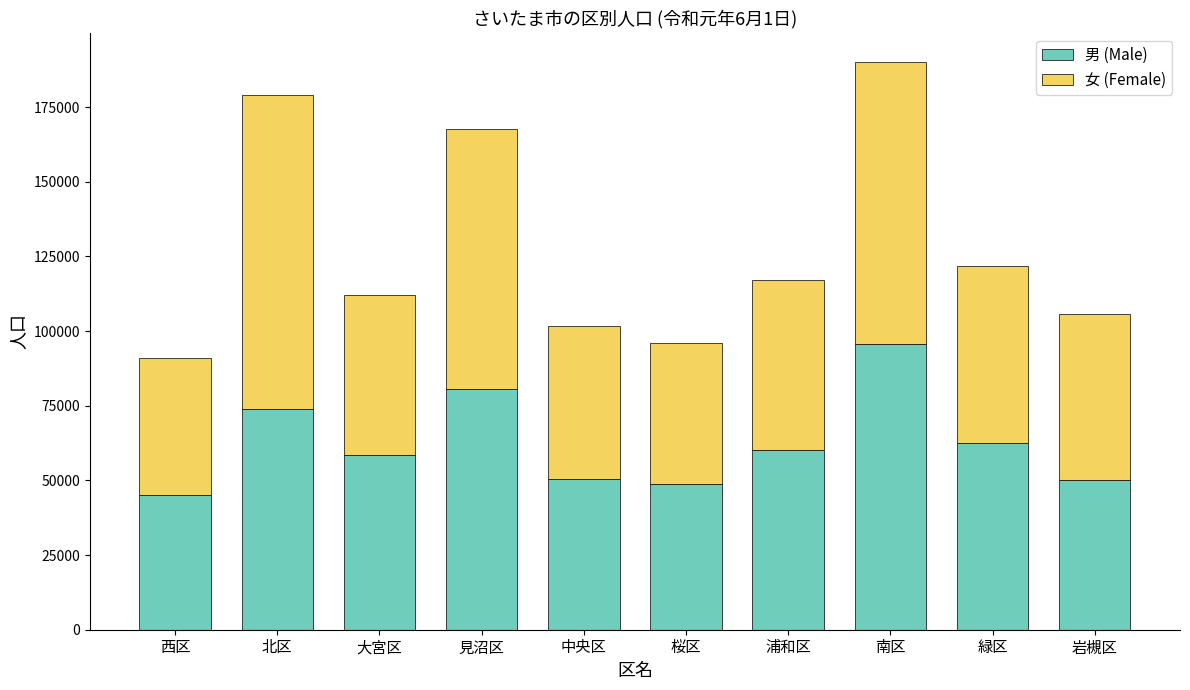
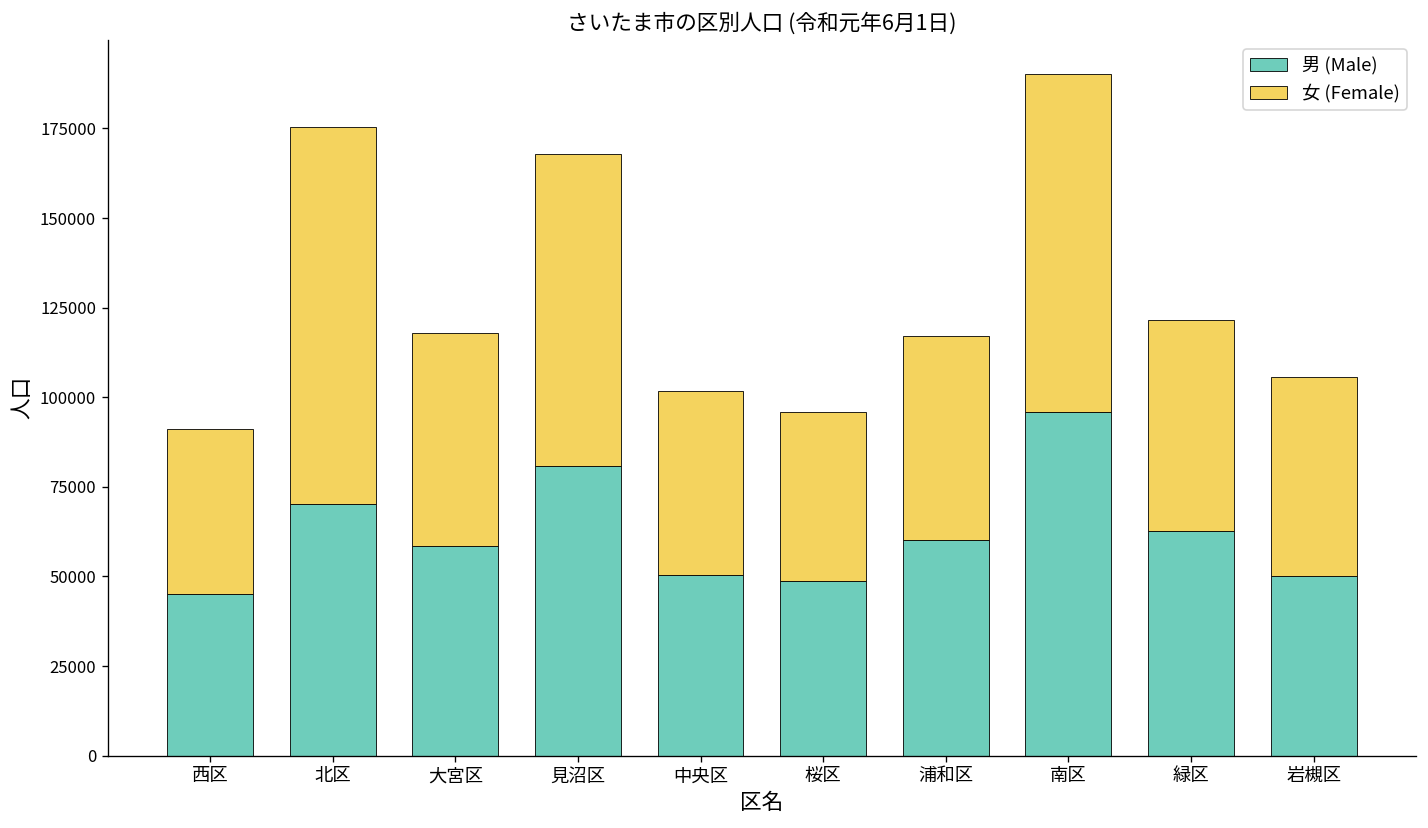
  {
    "男 (Male)": {
      "西区": 45000,
-     "北区": 74000,
+     "北区": 70000,
      "大宮区": 59000,
      "見沼区": 81000,
      "中央区": 50000,
      "桜区": 49000,
      "浦和区": 60000,
      "南区": 96000,
      "緑区": 63000,
      "岩槻区": 50000
    },
    "女 (Female)": {
      "西区": 46000,
      "北区": 105000,
-     "大宮区": 54000,
+     "大宮区": 59000,
      "見沼区": 87000,
      "中央区": 51000,
      "桜区": 47000,
      "浦和区": 57000,
      "南区": 94000,
      "緑区": 59000,
      "岩槻区": 56000
    }
  }
